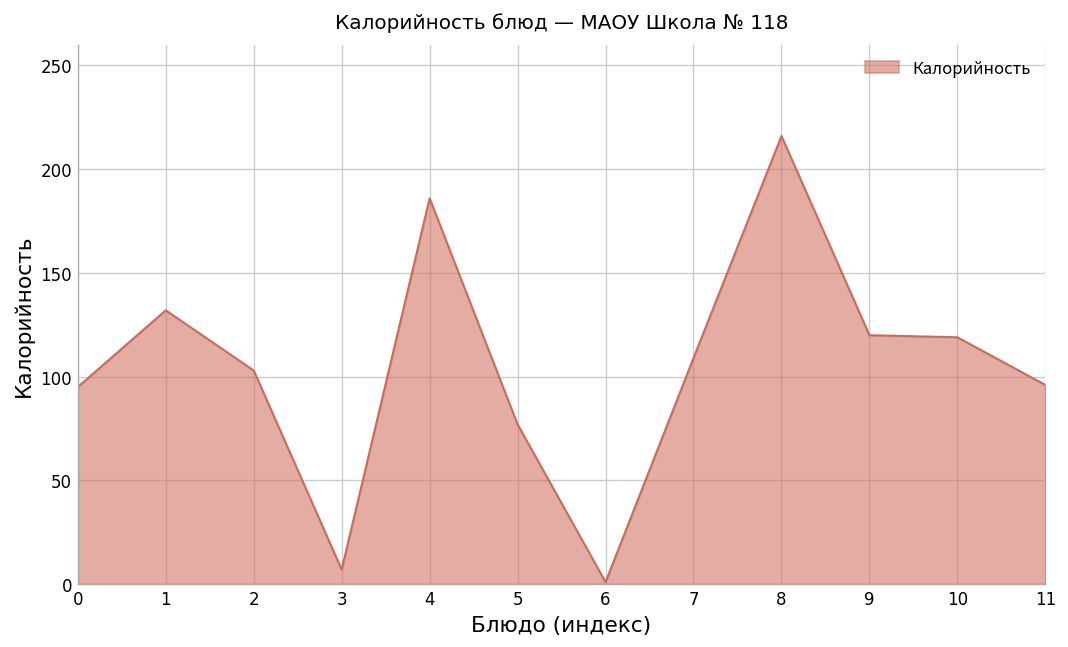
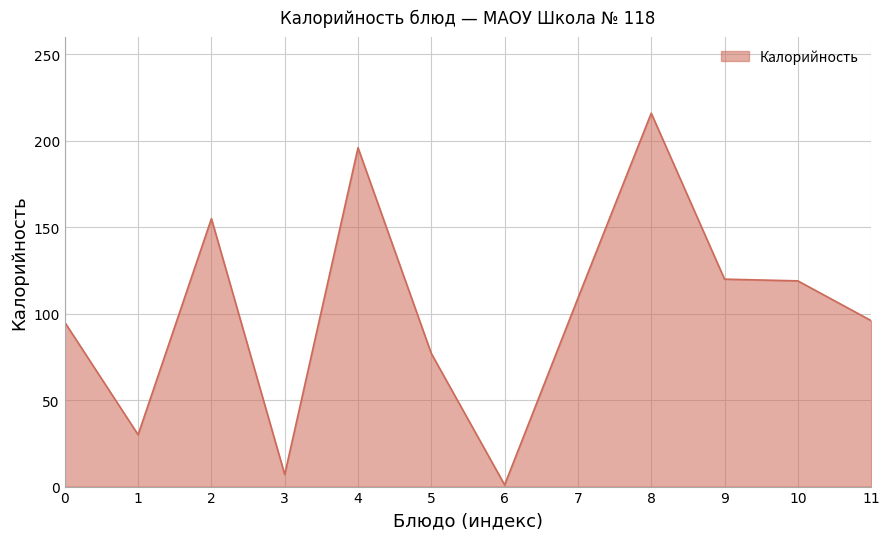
  {
    "0": 95,
-   "1": 132,
-   "2": 103,
+   "1": 30,
+   "2": 155,
    "3": 7,
-   "4": 186,
+   "4": 196,
    "5": 77,
    "6": 1,
    "7": 109,
    "8": 216,
    "9": 120,
    "10": 119,
    "11": 96
  }
